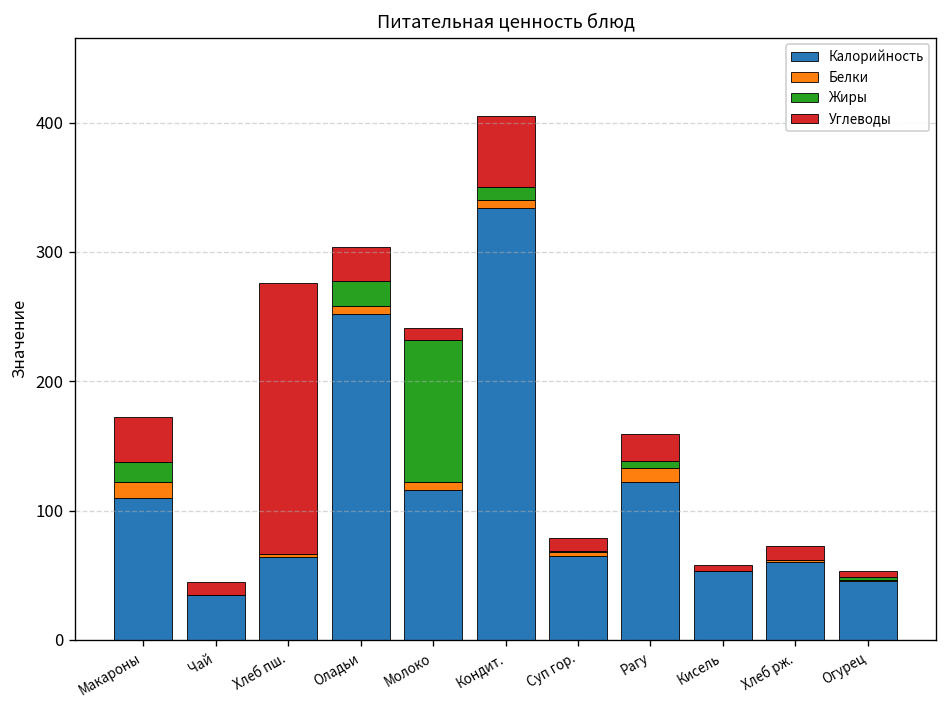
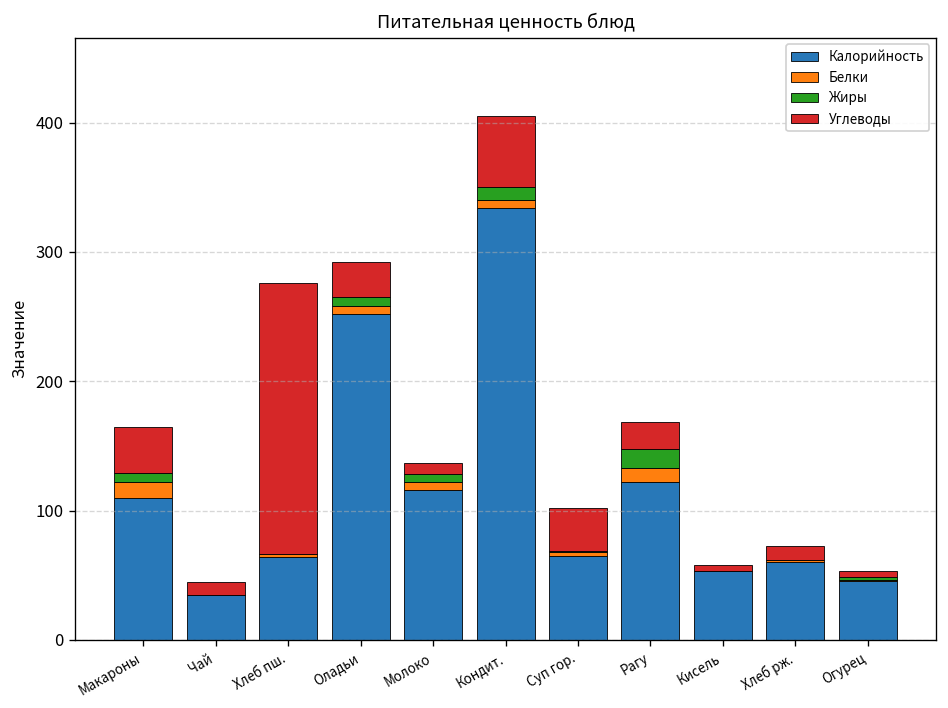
  {
    "Калорийность": {
      "Макароны": 110,
      "Чай": 35,
      "Хлеб пш.": 64,
      "Оладьи": 252,
      "Молоко": 116,
      "Кондит.": 334,
      "Суп гор.": 65,
      "Рагу": 122,
      "Кисель": 53,
      "Хлеб рж.": 60,
      "Огурец": 46
    },
    "Белки": {
      "Макароны": 12,
      "Чай": 0,
      "Хлеб пш.": 2,
      "Оладьи": 6,
      "Молоко": 6,
      "Кондит.": 6,
      "Суп гор.": 3,
      "Рагу": 11,
      "Кисель": 0
    },
    "Жиры": {
-     "Макароны": 15,
+     "Макароны": 7,
      "Чай": 0,
      "Хлеб пш.": 0,
-     "Оладьи": 19,
-     "Молоко": 110,
+     "Оладьи": 7,
+     "Молоко": 6,
      "Кондит.": 10,
-     "Рагу": 6,
+     "Рагу": 15,
      "Кисель": 0,
      "Хлеб рж.": 0
    },
    "Углеводы": {
      "Макароны": 35,
      "Чай": 10,
      "Хлеб пш.": 210,
      "Оладьи": 27,
      "Молоко": 9,
      "Кондит.": 55,
-     "Суп гор.": 10,
+     "Суп гор.": 33,
      "Рагу": 21,
      "Кисель": 5,
      "Хлеб рж.": 11,
      "Огурец": 5
    }
  }
